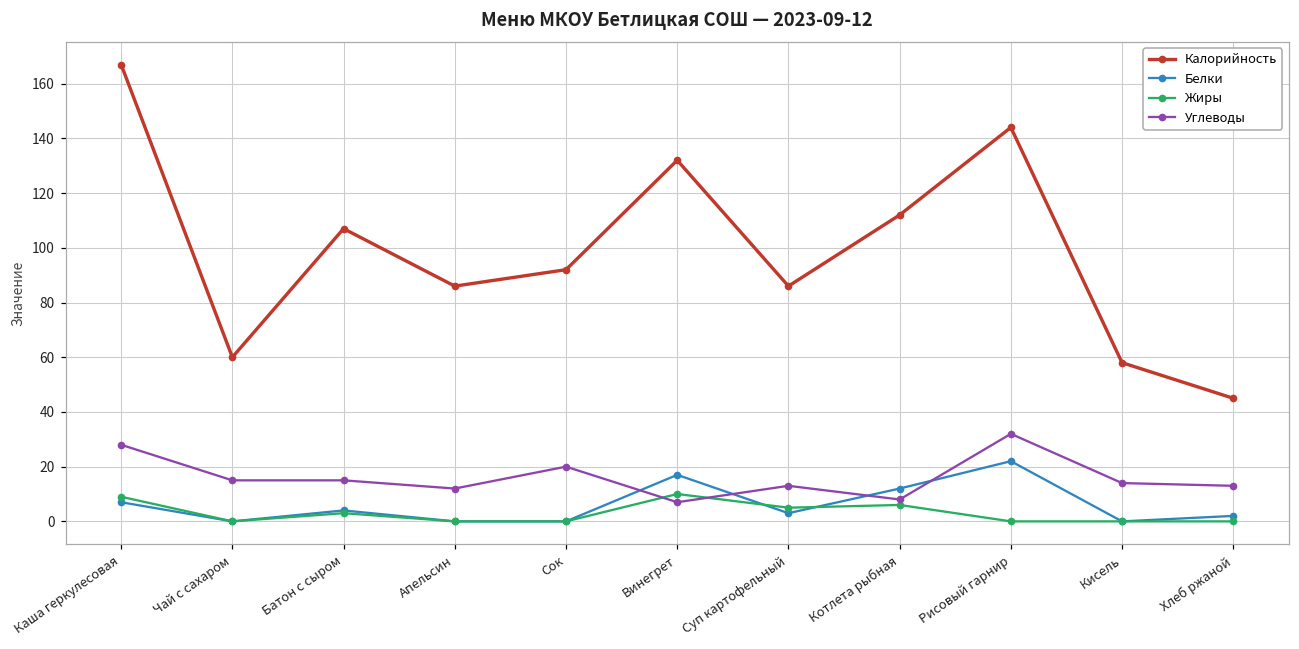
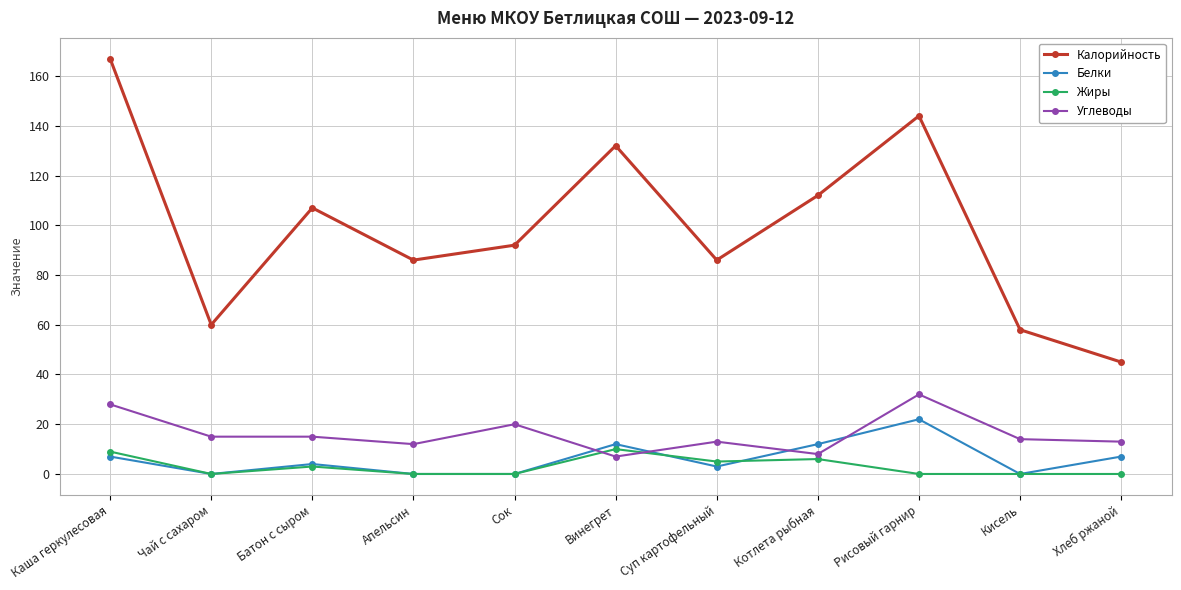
  {
    "Калорийность": {
      "Каша геркулесовая": 167,
      "Чай с сахаром": 60,
      "Батон с сыром": 107,
      "Апельсин": 86,
      "Сок": 92,
      "Винегрет": 132,
      "Суп картофельный": 86,
      "Котлета рыбная": 112,
      "Рисовый гарнир": 144,
      "Кисель": 58,
      "Хлеб ржаной": 45
    },
    "Белки": {
      "Каша геркулесовая": 7,
-     "Винегрет": 17,
+     "Винегрет": 12,
      "Суп картофельный": 3,
      "Котлета рыбная": 12,
      "Рисовый гарнир": 22,
-     "Хлеб ржаной": 2
+     "Хлеб ржаной": 7
    },
    "Жиры": {
      "Каша геркулесовая": 9,
      "Винегрет": 10,
      "Суп картофельный": 5,
      "Котлета рыбная": 6,
      "Рисовый гарнир": 0,
      "Хлеб ржаной": 0
    },
    "Углеводы": {
      "Каша геркулесовая": 28,
      "Чай с сахаром": 15,
      "Батон с сыром": 15,
      "Апельсин": 12,
      "Сок": 20,
      "Винегрет": 7,
      "Суп картофельный": 13,
      "Котлета рыбная": 8,
      "Рисовый гарнир": 32,
      "Кисель": 14,
      "Хлеб ржаной": 13
    }
  }
